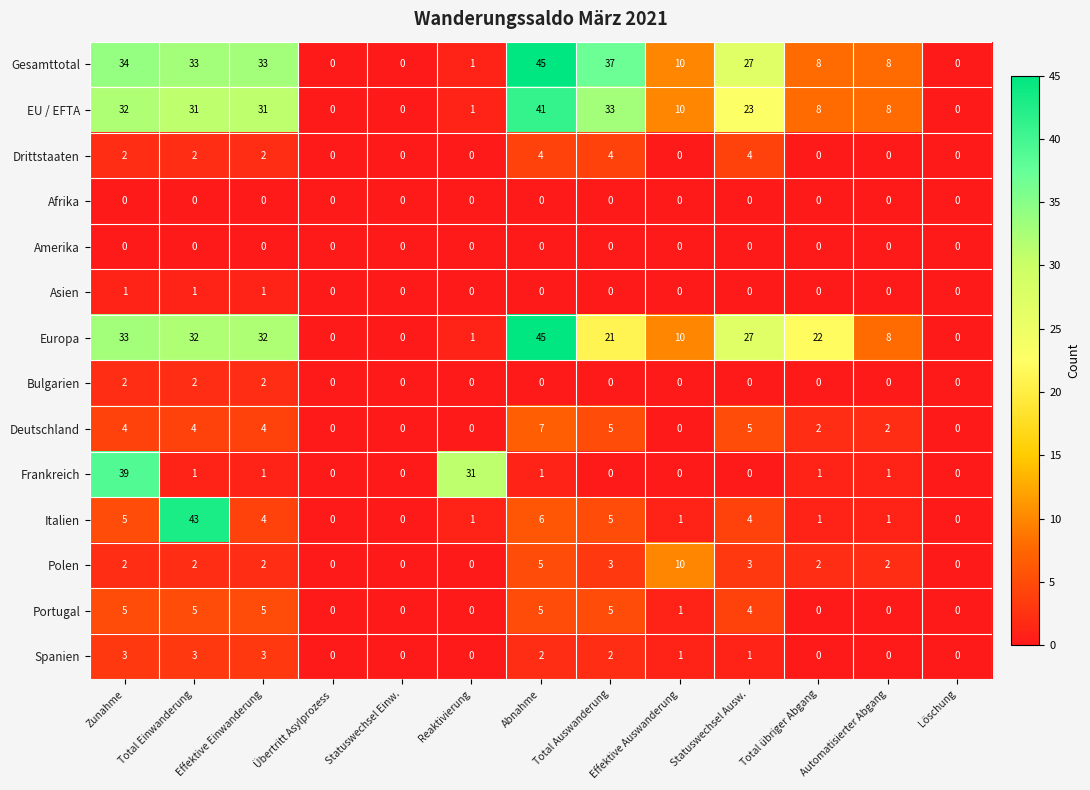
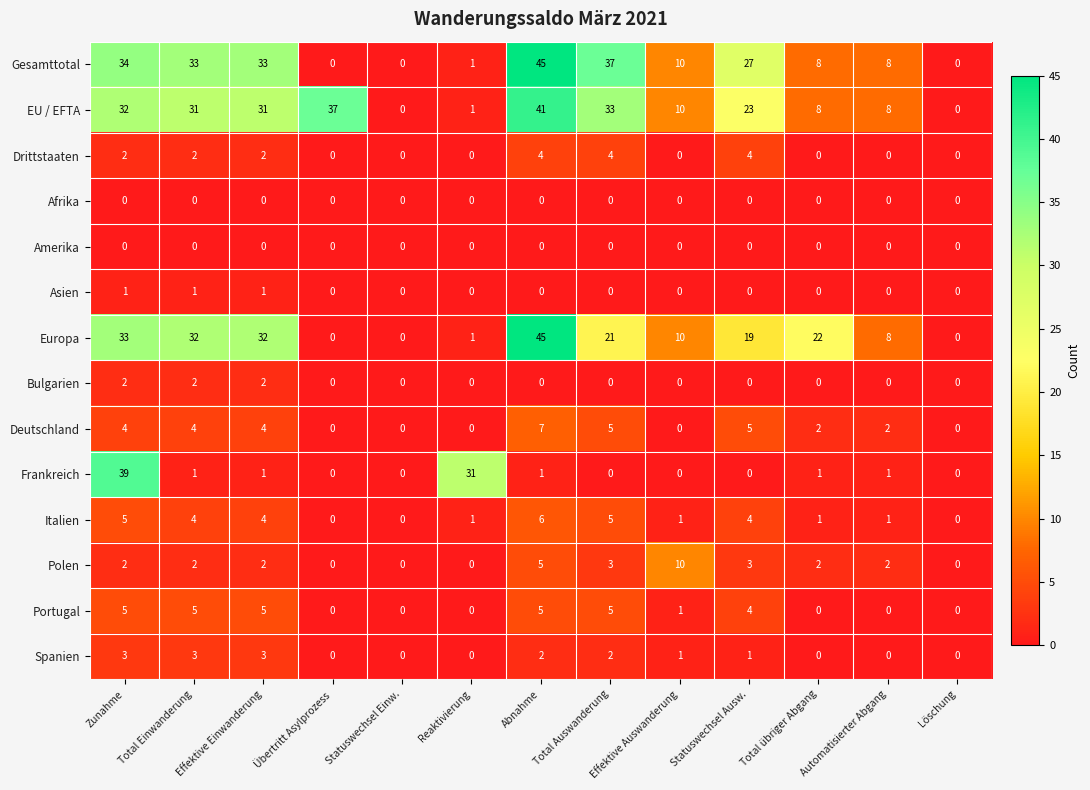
  {
    "Gesamttotal": {
      "Zunahme": 34,
      "Total Einwanderung": 33,
      "Effektive Einwanderung": 33,
      "Übertritt Asylprozess": 0,
      "Statuswechsel Einw.": 0,
      "Reaktivierung": 1,
      "Abnahme": 45,
      "Total Auswanderung": 37,
      "Effektive Auswanderung": 10,
      "Statuswechsel Ausw.": 27,
      "Total übriger Abgang": 8,
      "Automatisierter Abgang": 8,
      "Löschung": 0
    },
    "EU / EFTA": {
      "Zunahme": 32,
      "Total Einwanderung": 31,
      "Effektive Einwanderung": 31,
-     "Übertritt Asylprozess": 0,
+     "Übertritt Asylprozess": 37,
      "Statuswechsel Einw.": 0,
      "Reaktivierung": 1,
      "Abnahme": 41,
      "Total Auswanderung": 33,
      "Effektive Auswanderung": 10,
      "Statuswechsel Ausw.": 23,
      "Total übriger Abgang": 8,
      "Automatisierter Abgang": 8,
      "Löschung": 0
    },
    "Drittstaaten": {
      "Zunahme": 2,
      "Total Einwanderung": 2,
      "Effektive Einwanderung": 2,
      "Übertritt Asylprozess": 0,
      "Statuswechsel Einw.": 0,
      "Reaktivierung": 0,
      "Abnahme": 4,
      "Total Auswanderung": 4,
      "Effektive Auswanderung": 0,
      "Statuswechsel Ausw.": 4,
      "Total übriger Abgang": 0,
      "Automatisierter Abgang": 0,
      "Löschung": 0
    },
    "Afrika": {
      "Zunahme": 0,
      "Total Einwanderung": 0,
      "Effektive Einwanderung": 0,
      "Übertritt Asylprozess": 0,
      "Statuswechsel Einw.": 0,
      "Reaktivierung": 0,
      "Abnahme": 0,
      "Total Auswanderung": 0,
      "Effektive Auswanderung": 0,
      "Statuswechsel Ausw.": 0,
      "Total übriger Abgang": 0,
      "Automatisierter Abgang": 0,
      "Löschung": 0
    },
    "Amerika": {
      "Zunahme": 0,
      "Total Einwanderung": 0,
      "Effektive Einwanderung": 0,
      "Übertritt Asylprozess": 0,
      "Statuswechsel Einw.": 0,
      "Reaktivierung": 0,
      "Abnahme": 0,
      "Total Auswanderung": 0,
      "Effektive Auswanderung": 0,
      "Statuswechsel Ausw.": 0,
      "Total übriger Abgang": 0,
      "Automatisierter Abgang": 0,
      "Löschung": 0
    },
    "Asien": {
      "Zunahme": 1,
      "Total Einwanderung": 1,
      "Effektive Einwanderung": 1,
      "Übertritt Asylprozess": 0,
      "Statuswechsel Einw.": 0,
      "Reaktivierung": 0,
      "Abnahme": 0,
      "Total Auswanderung": 0,
      "Effektive Auswanderung": 0,
      "Statuswechsel Ausw.": 0,
      "Total übriger Abgang": 0,
      "Automatisierter Abgang": 0,
      "Löschung": 0
    },
    "Europa": {
      "Zunahme": 33,
      "Total Einwanderung": 32,
      "Effektive Einwanderung": 32,
      "Übertritt Asylprozess": 0,
      "Statuswechsel Einw.": 0,
      "Reaktivierung": 1,
      "Abnahme": 45,
      "Total Auswanderung": 21,
      "Effektive Auswanderung": 10,
-     "Statuswechsel Ausw.": 27,
+     "Statuswechsel Ausw.": 19,
      "Total übriger Abgang": 22,
      "Automatisierter Abgang": 8,
      "Löschung": 0
    },
    "Bulgarien": {
      "Zunahme": 2,
      "Total Einwanderung": 2,
      "Effektive Einwanderung": 2,
      "Übertritt Asylprozess": 0,
      "Statuswechsel Einw.": 0,
      "Reaktivierung": 0,
      "Abnahme": 0,
      "Total Auswanderung": 0,
      "Effektive Auswanderung": 0,
      "Statuswechsel Ausw.": 0,
      "Total übriger Abgang": 0,
      "Automatisierter Abgang": 0,
      "Löschung": 0
    },
    "Deutschland": {
      "Zunahme": 4,
      "Total Einwanderung": 4,
      "Effektive Einwanderung": 4,
      "Übertritt Asylprozess": 0,
      "Statuswechsel Einw.": 0,
      "Reaktivierung": 0,
      "Abnahme": 7,
      "Total Auswanderung": 5,
      "Effektive Auswanderung": 0,
      "Statuswechsel Ausw.": 5,
      "Total übriger Abgang": 2,
      "Automatisierter Abgang": 2,
      "Löschung": 0
    },
    "Frankreich": {
      "Zunahme": 39,
      "Total Einwanderung": 1,
      "Effektive Einwanderung": 1,
      "Übertritt Asylprozess": 0,
      "Statuswechsel Einw.": 0,
      "Reaktivierung": 31,
      "Abnahme": 1,
      "Total Auswanderung": 0,
      "Effektive Auswanderung": 0,
      "Statuswechsel Ausw.": 0,
      "Total übriger Abgang": 1,
      "Automatisierter Abgang": 1,
      "Löschung": 0
    },
    "Italien": {
      "Zunahme": 5,
-     "Total Einwanderung": 43,
+     "Total Einwanderung": 4,
      "Effektive Einwanderung": 4,
      "Übertritt Asylprozess": 0,
      "Statuswechsel Einw.": 0,
      "Reaktivierung": 1,
      "Abnahme": 6,
      "Total Auswanderung": 5,
      "Effektive Auswanderung": 1,
      "Statuswechsel Ausw.": 4,
      "Total übriger Abgang": 1,
      "Automatisierter Abgang": 1,
      "Löschung": 0
    },
    "Polen": {
      "Zunahme": 2,
      "Total Einwanderung": 2,
      "Effektive Einwanderung": 2,
      "Übertritt Asylprozess": 0,
      "Statuswechsel Einw.": 0,
      "Reaktivierung": 0,
      "Abnahme": 5,
      "Total Auswanderung": 3,
      "Effektive Auswanderung": 10,
      "Statuswechsel Ausw.": 3,
      "Total übriger Abgang": 2,
      "Automatisierter Abgang": 2,
      "Löschung": 0
    },
    "Portugal": {
      "Zunahme": 5,
      "Total Einwanderung": 5,
      "Effektive Einwanderung": 5,
      "Übertritt Asylprozess": 0,
      "Statuswechsel Einw.": 0,
      "Reaktivierung": 0,
      "Abnahme": 5,
      "Total Auswanderung": 5,
      "Effektive Auswanderung": 1,
      "Statuswechsel Ausw.": 4,
      "Total übriger Abgang": 0,
      "Automatisierter Abgang": 0,
      "Löschung": 0
    },
    "Spanien": {
      "Zunahme": 3,
      "Total Einwanderung": 3,
      "Effektive Einwanderung": 3,
      "Übertritt Asylprozess": 0,
      "Statuswechsel Einw.": 0,
      "Reaktivierung": 0,
      "Abnahme": 2,
      "Total Auswanderung": 2,
      "Effektive Auswanderung": 1,
      "Statuswechsel Ausw.": 1,
      "Total übriger Abgang": 0,
      "Automatisierter Abgang": 0,
      "Löschung": 0
    }
  }
